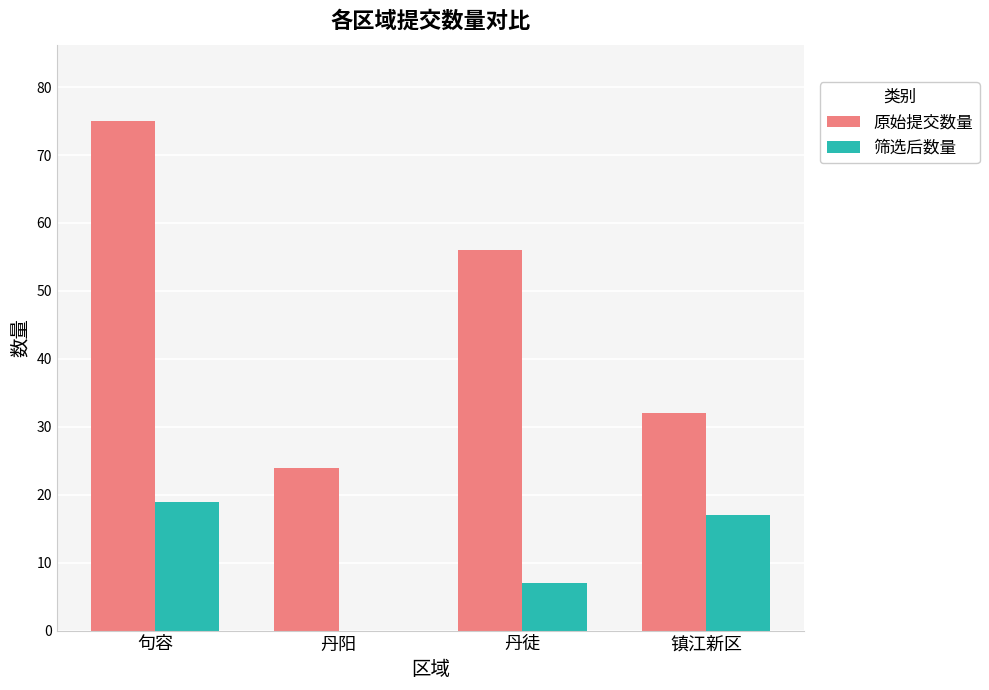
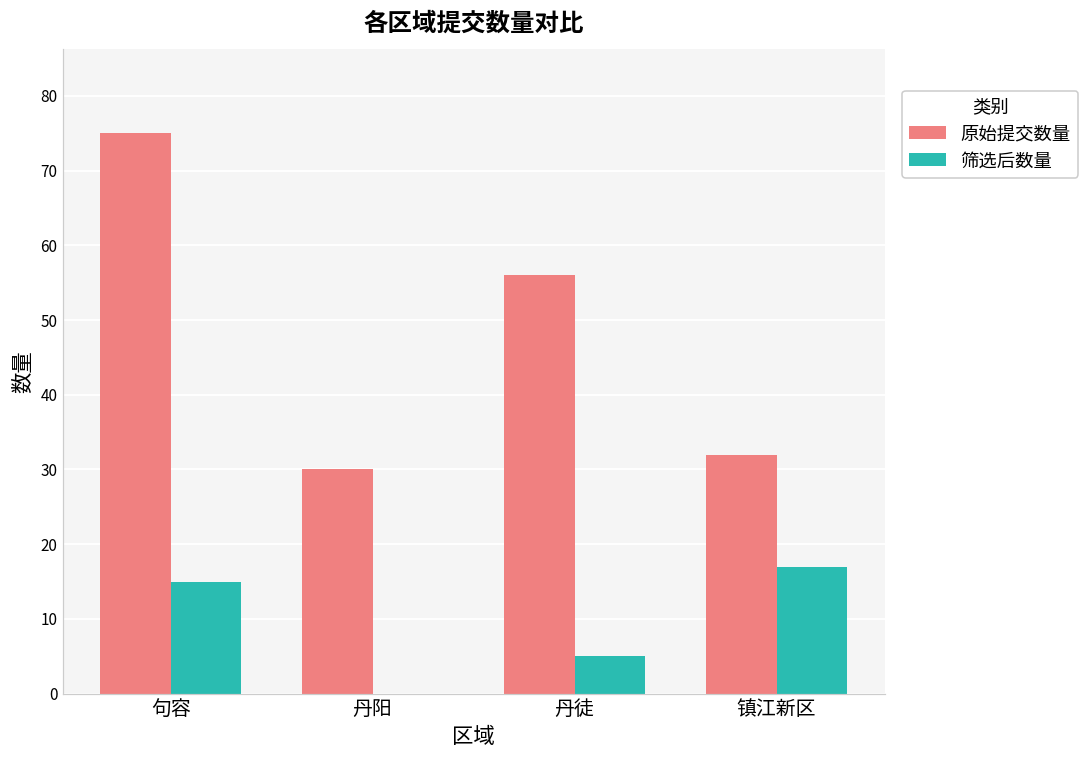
  {
    "原始提交数量": {
      "句容": 75,
-     "丹阳": 24,
+     "丹阳": 30,
      "丹徒": 56,
      "镇江新区": 32
    },
    "筛选后数量": {
-     "句容": 19,
+     "句容": 15,
      "丹阳": 0,
-     "丹徒": 7,
+     "丹徒": 5,
      "镇江新区": 17
    }
  }
